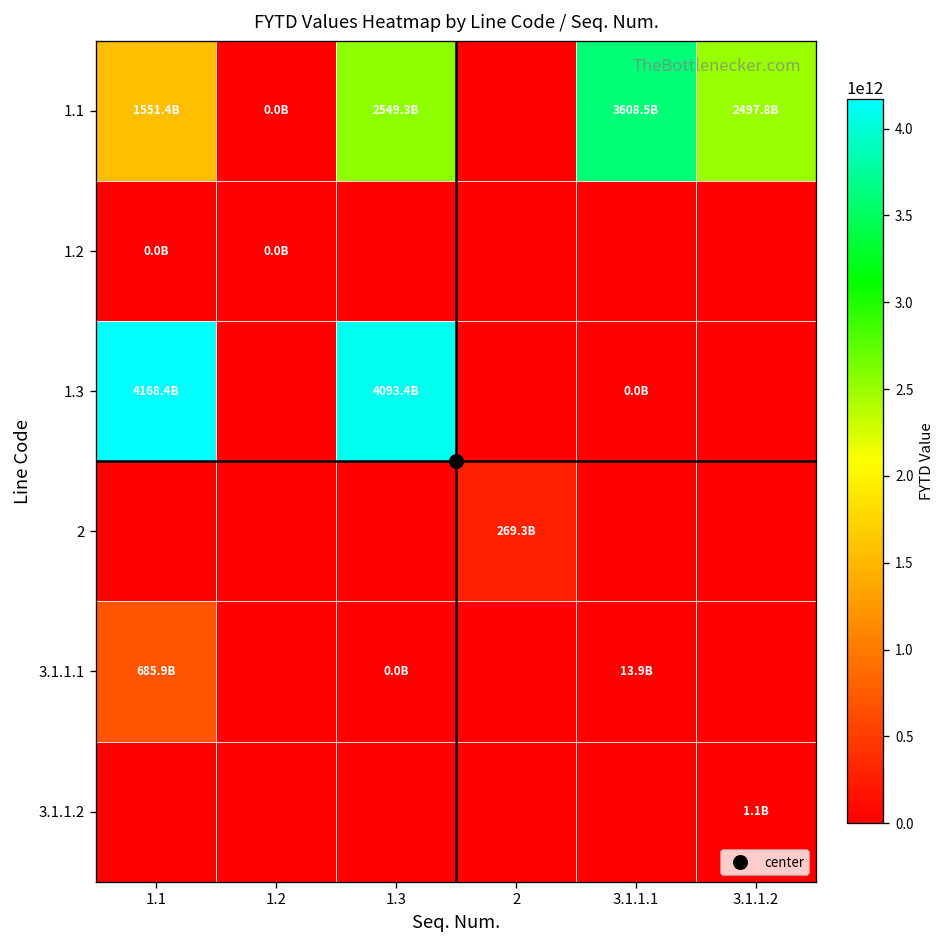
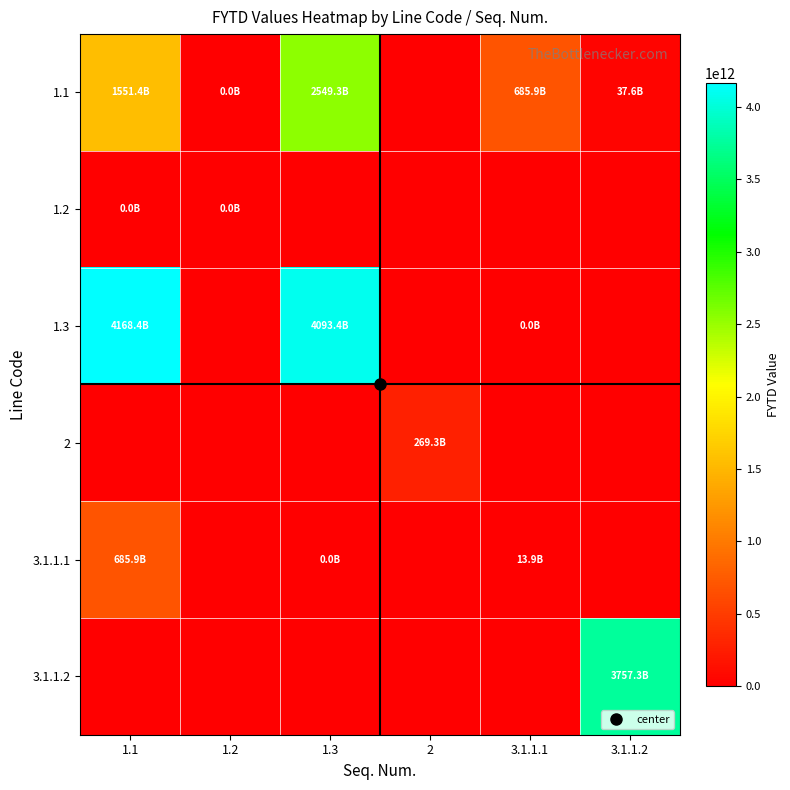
  {
    "1.1": {
      "1.1": "1551.4B",
      "1.2": "0.0B",
      "1.3": "2549.3B",
-     "3.1.1.1": "3608.5B",
-     "3.1.1.2": "2497.8B"
+     "3.1.1.1": "685.9B",
+     "3.1.1.2": "37.6B"
    },
    "1.2": {
      "1.1": "0.0B",
      "1.2": "0.0B"
    },
    "1.3": {
      "1.1": "4168.4B",
      "1.3": "4093.4B",
      "3.1.1.1": "0.0B"
    },
    "2": {
      "2": "269.3B"
    },
    "3.1.1.1": {
      "1.1": "685.9B",
      "1.3": "0.0B",
      "3.1.1.1": "13.9B"
    },
    "3.1.1.2": {
-     "3.1.1.2": "1.1B"
+     "3.1.1.2": "3757.3B"
    }
  }
